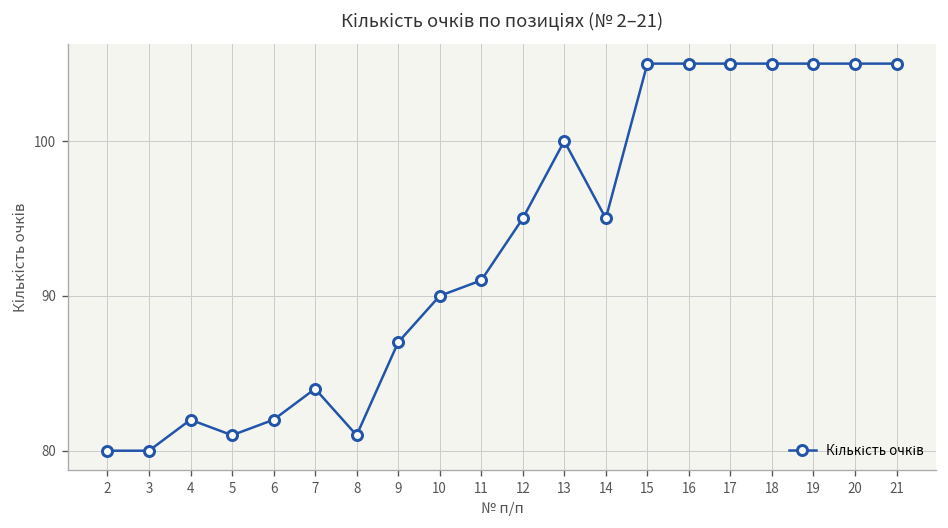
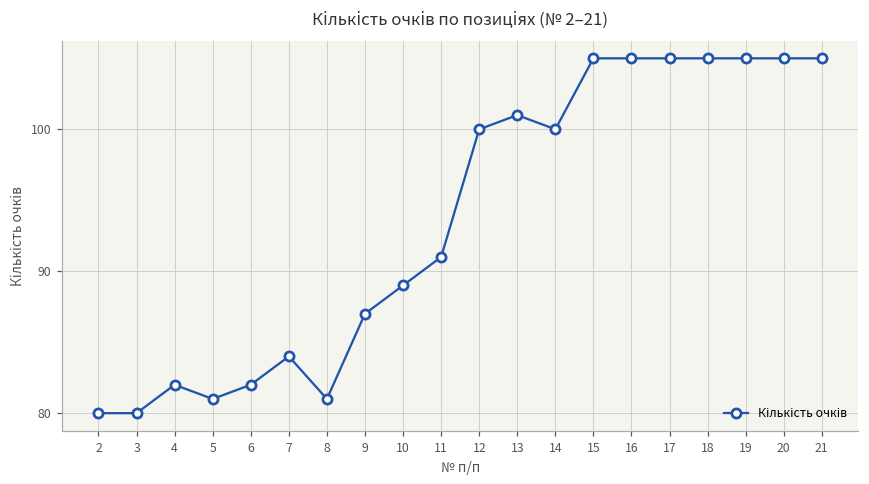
  {
    "2": 80,
    "3": 80,
    "4": 82,
    "5": 81,
    "6": 82,
    "7": 84,
    "8": 81,
    "9": 87,
-   "10": 90,
+   "10": 89,
    "11": 91,
-   "12": 95,
-   "13": 100,
-   "14": 95,
+   "12": 100,
+   "13": 101,
+   "14": 100,
    "15": 105,
    "16": 105,
    "17": 105,
    "18": 105,
    "19": 105,
    "20": 105,
    "21": 105
  }
